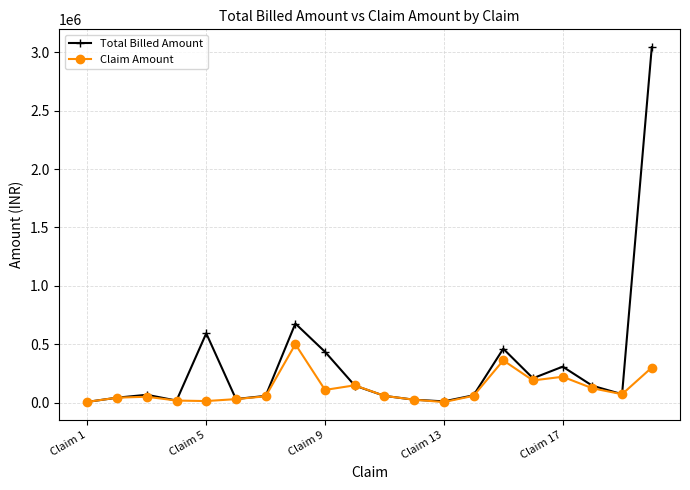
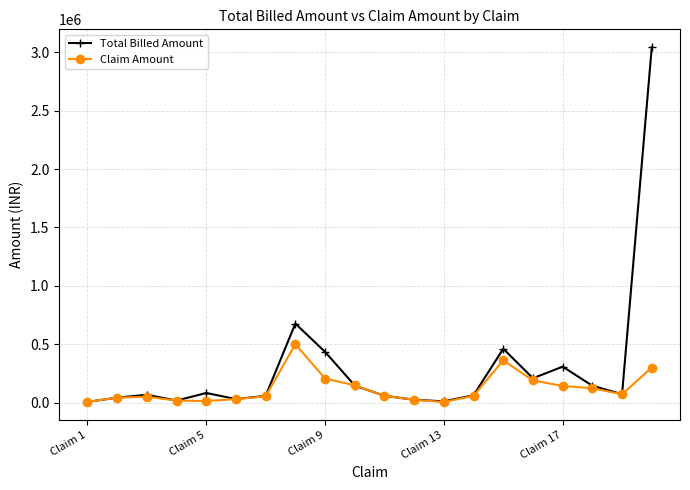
  {
    "Total Billed Amount": {
-     "Claim 5": 590000,
+     "Claim 5": 80000,
      "Claim 9": 430000,
      "Claim 17": 310000
    },
    "Claim Amount": {
      "Claim 5": 10000,
-     "Claim 9": 110000,
-     "Claim 17": 220000
+     "Claim 9": 210000,
+     "Claim 17": 140000
    }
  }
